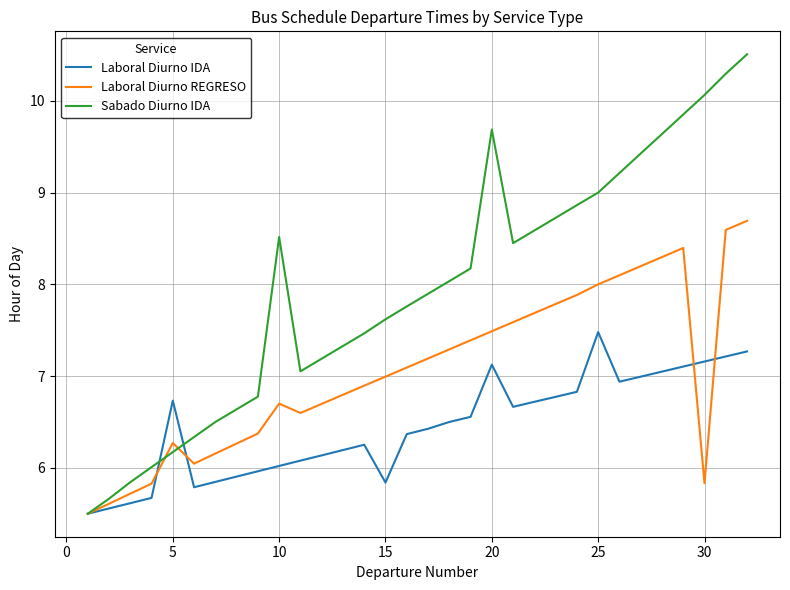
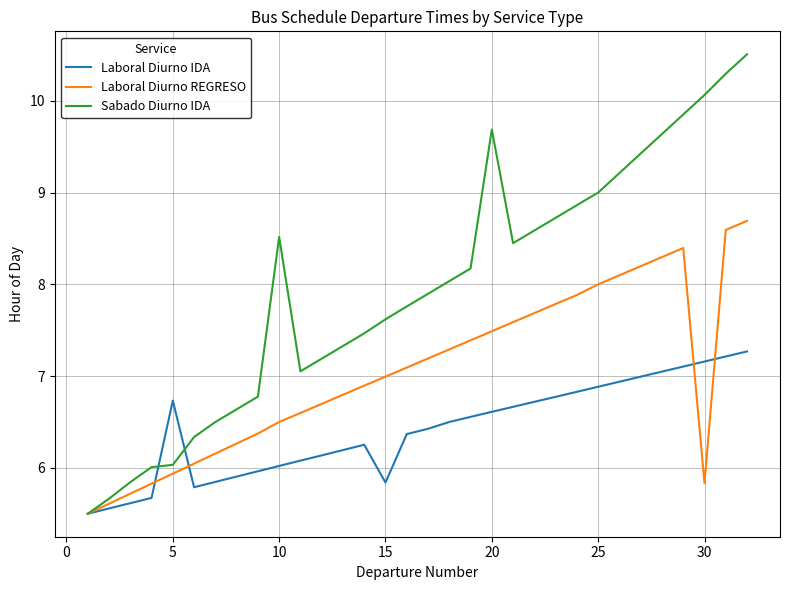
  {
    "Laboral Diurno IDA": {
      "5": 6.7,
      "10": 6.0,
      "15": 5.8,
-     "20": 7.1,
-     "25": 7.5,
+     "20": 6.6,
+     "25": 6.9,
      "30": 7.2
    },
    "Laboral Diurno REGRESO": {
-     "5": 6.3,
-     "10": 6.7,
+     "5": 5.9,
+     "10": 6.5,
      "15": 7.0,
      "20": 7.5,
      "25": 8.0,
      "30": 5.8
    },
    "Sabado Diurno IDA": {
-     "5": 6.2,
+     "5": 6.0,
      "10": 8.5,
      "15": 7.6,
      "20": 9.7,
      "25": 9.0,
      "30": 10.1
    }
  }
